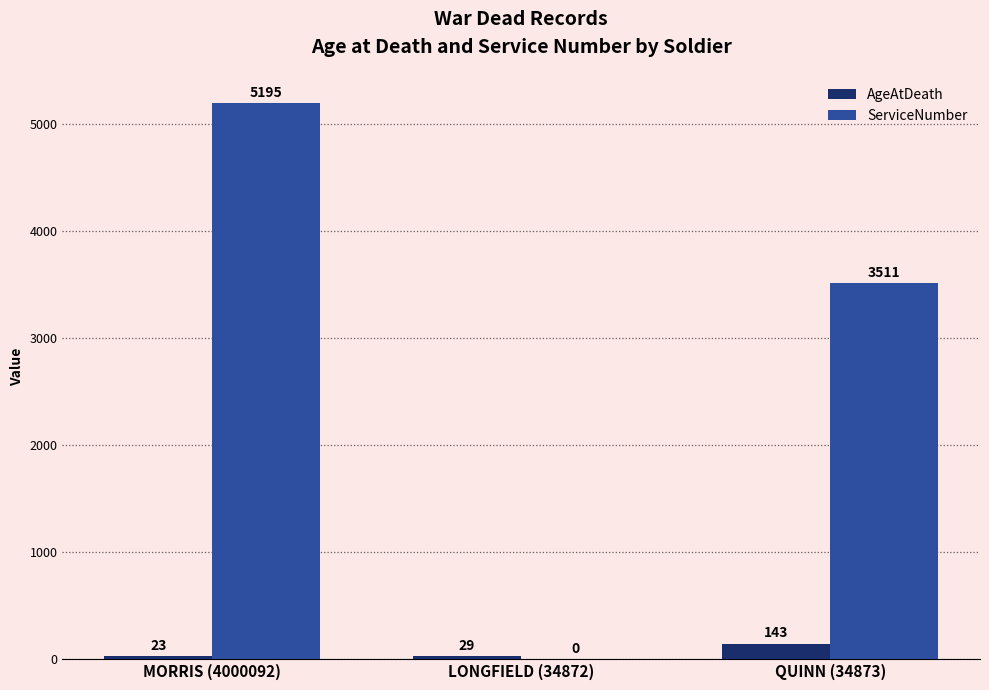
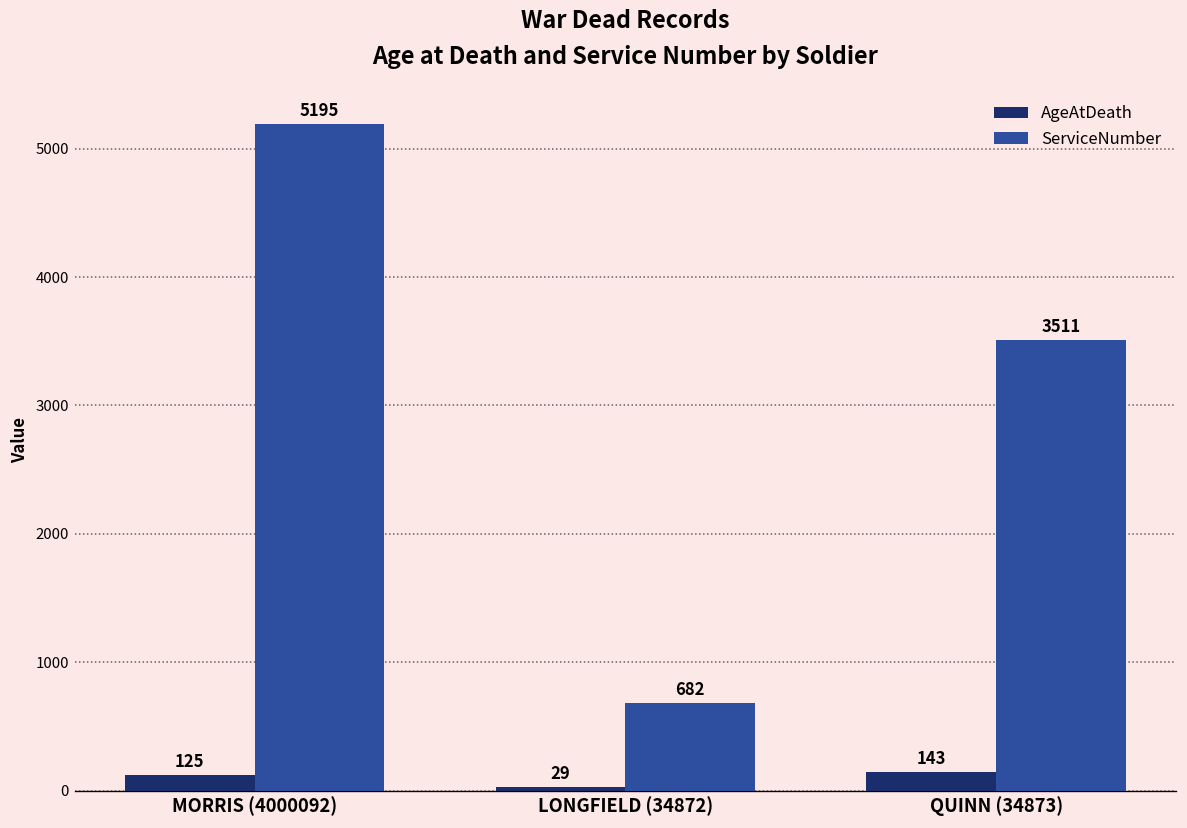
  {
    "AgeAtDeath": {
-     "MORRIS (4000092)": 23,
+     "MORRIS (4000092)": 125,
      "LONGFIELD (34872)": 29,
      "QUINN (34873)": 143
    },
    "ServiceNumber": {
      "MORRIS (4000092)": 5195,
-     "LONGFIELD (34872)": 0,
+     "LONGFIELD (34872)": 682,
      "QUINN (34873)": 3511
    }
  }
